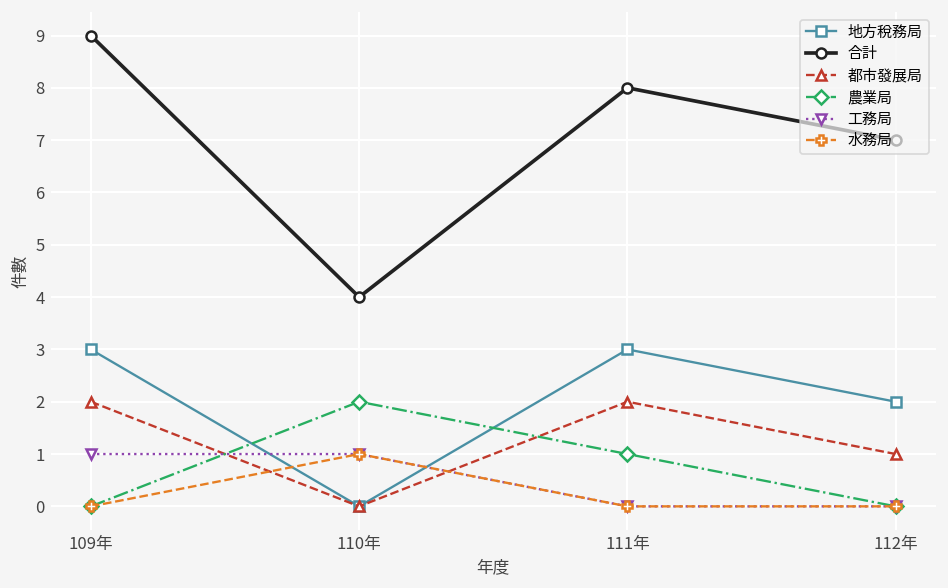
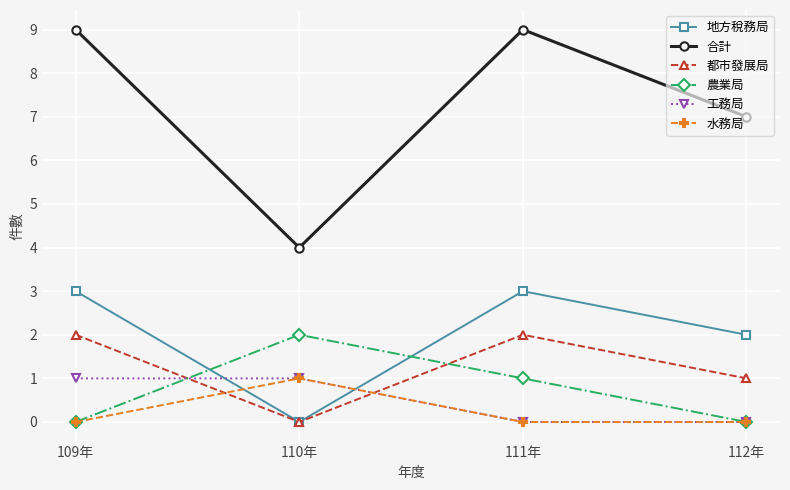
  {
    "地方稅務局": {
      "109年": 3,
      "111年": 3,
      "112年": 2
    },
    "合計": {
      "109年": 9,
      "110年": 4,
-     "111年": 8
+     "111年": 9
    },
    "都市發展局": {
      "109年": 2,
      "111年": 2,
      "112年": 1
    },
    "農業局": {
      "110年": 2,
      "111年": 1
    },
    "工務局": {
      "109年": 1
    }
  }
